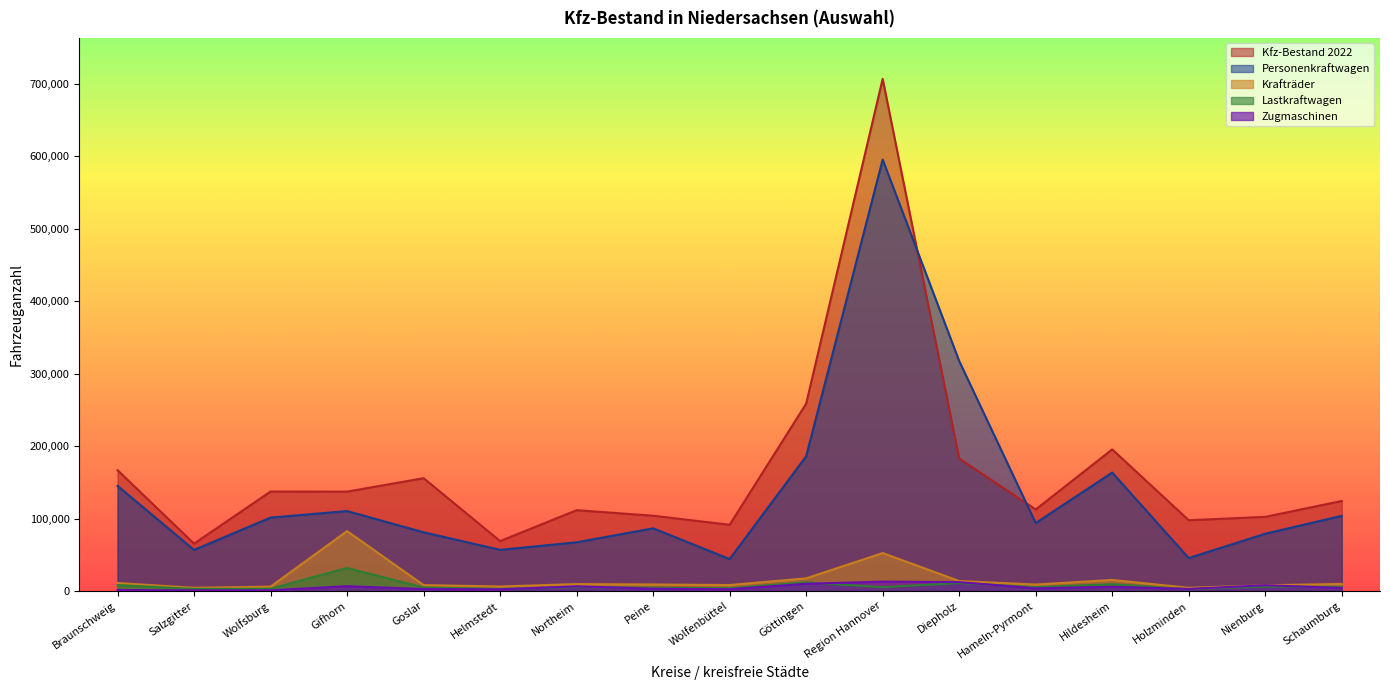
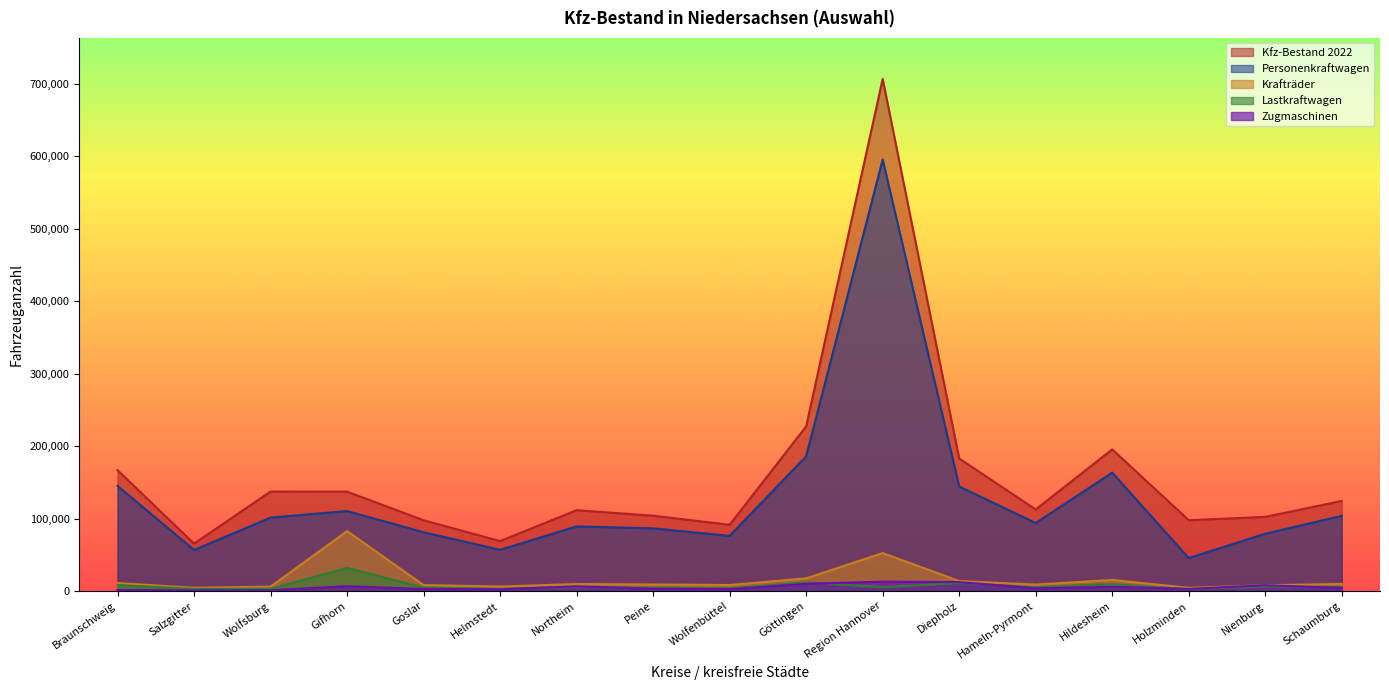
  {
    "Kfz-Bestand 2022": {
      "Braunschweig": "170,000",
      "Salzgitter": "70,000",
      "Wolfsburg": "140,000",
      "Gifhorn": "140,000",
-     "Goslar": "160,000",
+     "Goslar": "100,000",
      "Helmstedt": "70,000",
      "Northeim": "110,000",
      "Peine": "100,000",
      "Wolfenbüttel": "90,000",
-     "Göttingen": "260,000",
+     "Göttingen": "230,000",
      "Region Hannover": "710,000",
      "Diepholz": "180,000",
      "Hameln-Pyrmont": "110,000",
      "Hildesheim": "200,000",
      "Holzminden": "100,000",
      "Nienburg": "100,000",
      "Schaumburg": "120,000"
    },
    "Personenkraftwagen": {
      "Braunschweig": "150,000",
      "Salzgitter": "60,000",
      "Wolfsburg": "100,000",
      "Gifhorn": "110,000",
      "Goslar": "80,000",
      "Helmstedt": "60,000",
-     "Northeim": "70,000",
+     "Northeim": "90,000",
      "Peine": "90,000",
-     "Wolfenbüttel": "40,000",
+     "Wolfenbüttel": "80,000",
      "Göttingen": "190,000",
      "Region Hannover": "600,000",
-     "Diepholz": "320,000",
+     "Diepholz": "140,000",
      "Hameln-Pyrmont": "90,000",
      "Hildesheim": "160,000",
      "Holzminden": "50,000",
      "Nienburg": "80,000",
      "Schaumburg": "100,000"
    },
    "Krafträder": {
      "Gifhorn": "80,000",
      "Peine": "10,000",
      "Wolfenbüttel": "10,000",
      "Göttingen": "20,000",
      "Region Hannover": "50,000",
      "Hameln-Pyrmont": "10,000",
      "Hildesheim": "20,000",
      "Schaumburg": "10,000"
    },
    "Lastkraftwagen": {
      "Gifhorn": "30,000",
      "Region Hannover": "10,000",
      "Hildesheim": "10,000"
    },
    "Zugmaschinen": {
      "Braunschweig": "0",
      "Gifhorn": "10,000",
      "Region Hannover": "10,000",
      "Hildesheim": "10,000"
    }
  }
